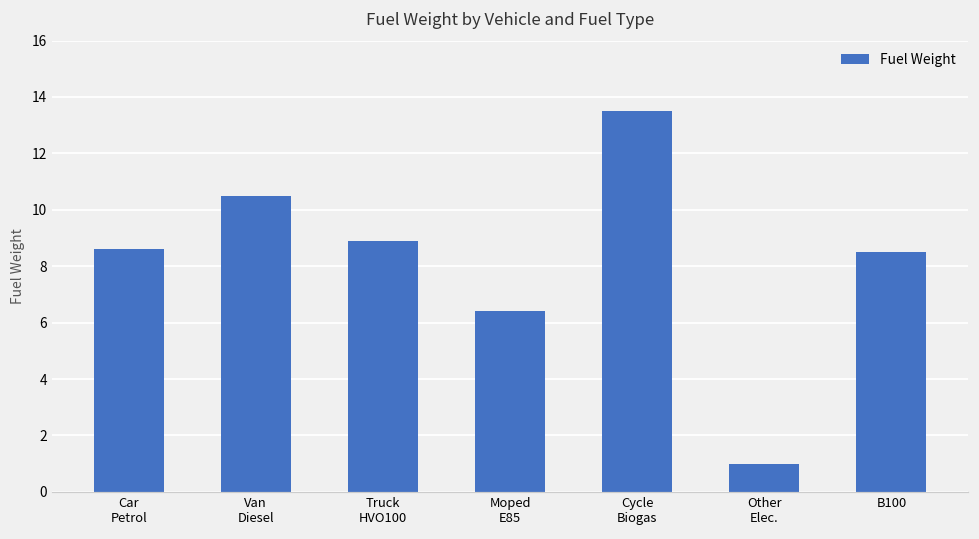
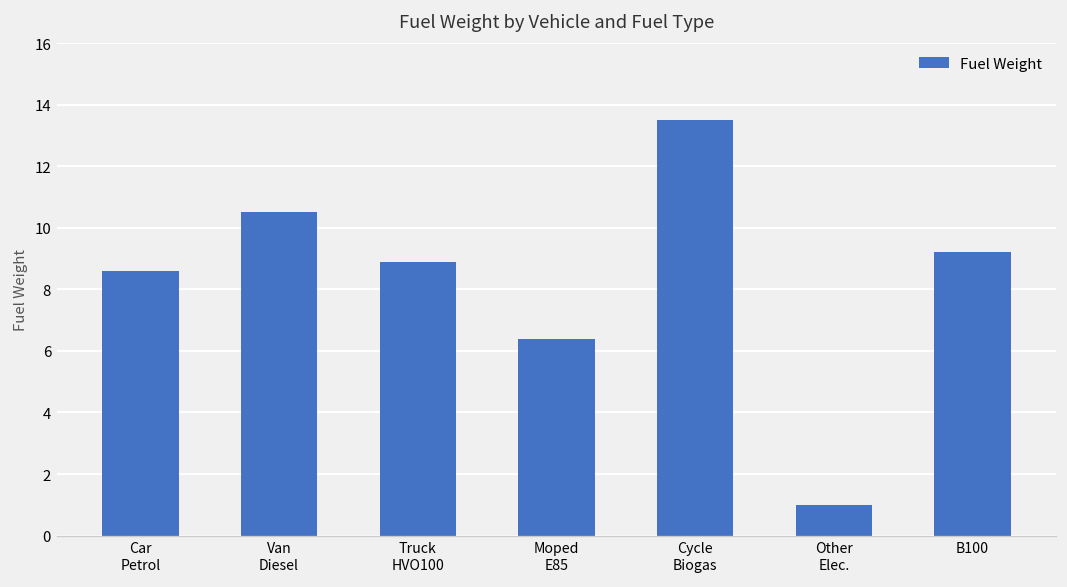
  {
    "Car Petrol": 8.6,
    "Van Diesel": 10.5,
    "Truck HVO100": 8.9,
    "Moped E85": 6.4,
    "Cycle Biogas": 13.5,
    "Other Elec.": 1.0,
-   "B100": 8.5
+   "B100": 9.2
  }
